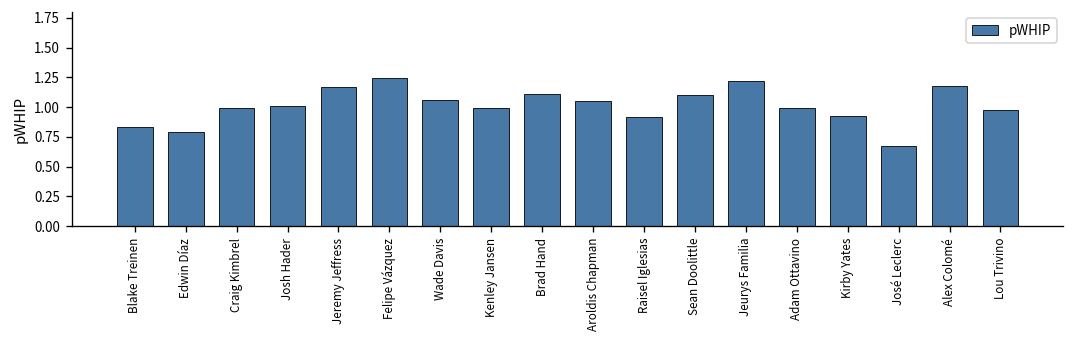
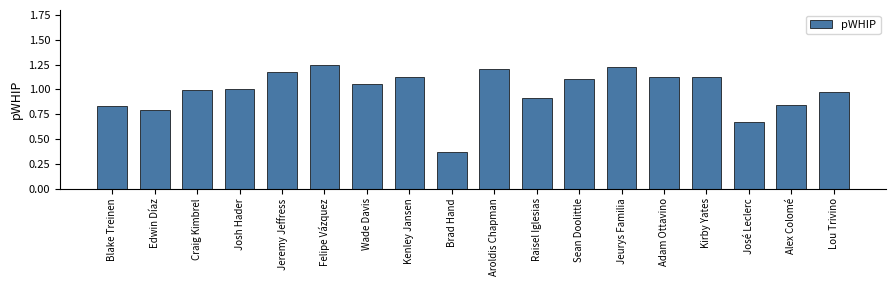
  {
    "Blake Treinen": 0.8,
    "Edwin Díaz": 0.8,
    "Craig Kimbrel": 1.0,
    "Josh Hader": 1.0,
    "Jeremy Jeffress": 1.2,
    "Felipe Vázquez": 1.2,
    "Wade Davis": 1.1,
-   "Kenley Jansen": 1.0,
-   "Brad Hand": 1.1,
-   "Aroldis Chapman": 1.1,
+   "Kenley Jansen": 1.1,
+   "Brad Hand": 0.4,
+   "Aroldis Chapman": 1.2,
    "Raisel Iglesias": 0.9,
    "Sean Doolittle": 1.1,
    "Jeurys Familia": 1.2,
-   "Adam Ottavino": 1.0,
-   "Kirby Yates": 0.9,
+   "Adam Ottavino": 1.1,
+   "Kirby Yates": 1.1,
    "José Leclerc": 0.7,
-   "Alex Colomé": 1.2,
+   "Alex Colomé": 0.8,
    "Lou Trivino": 1.0
  }
